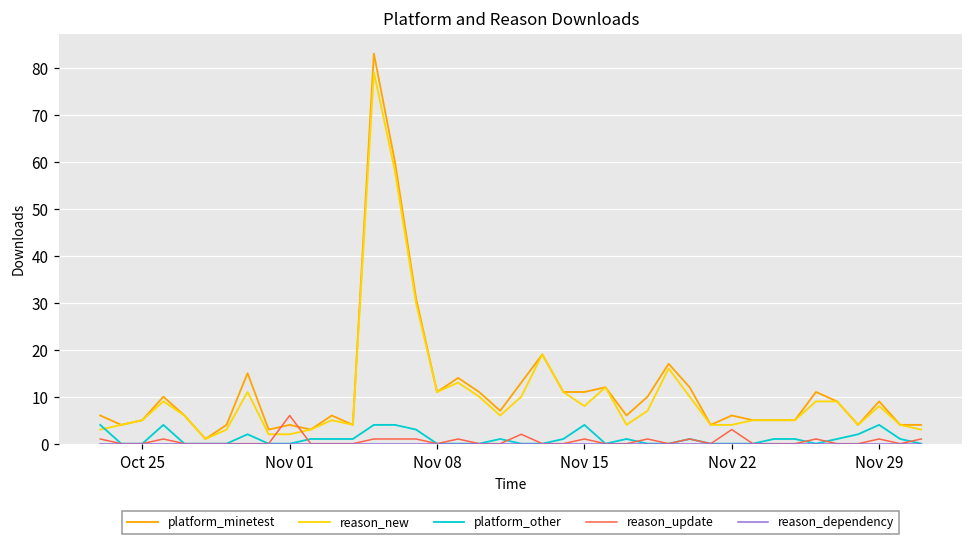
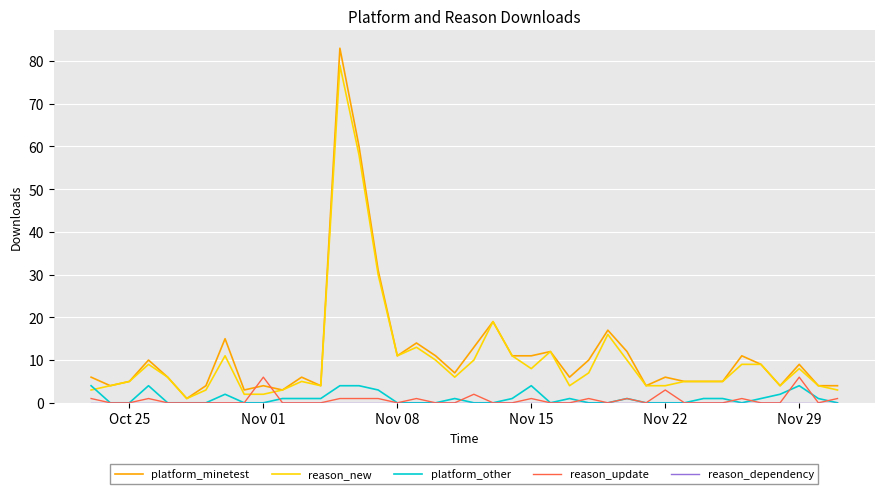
  {
    "platform_other": {
      "Nov 15": 4,
      "Nov 29": 4
    },
    "reason_update": {
      "Nov 01": 6,
      "Nov 15": 1,
      "Nov 22": 3,
-     "Nov 29": 1
+     "Nov 29": 6
    },
    "reason_dependency": {
      "Nov 15": 0,
      "Nov 29": 0
    }
  }
